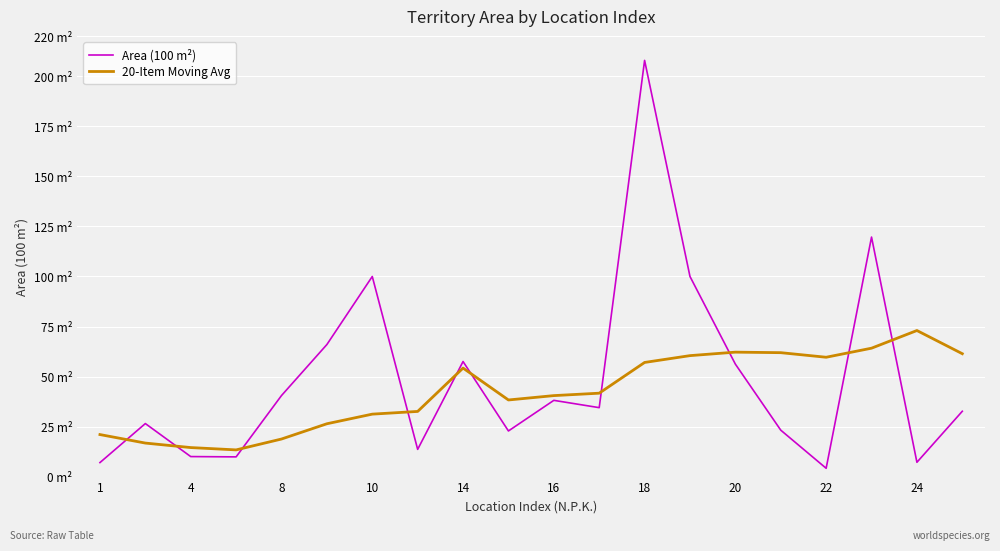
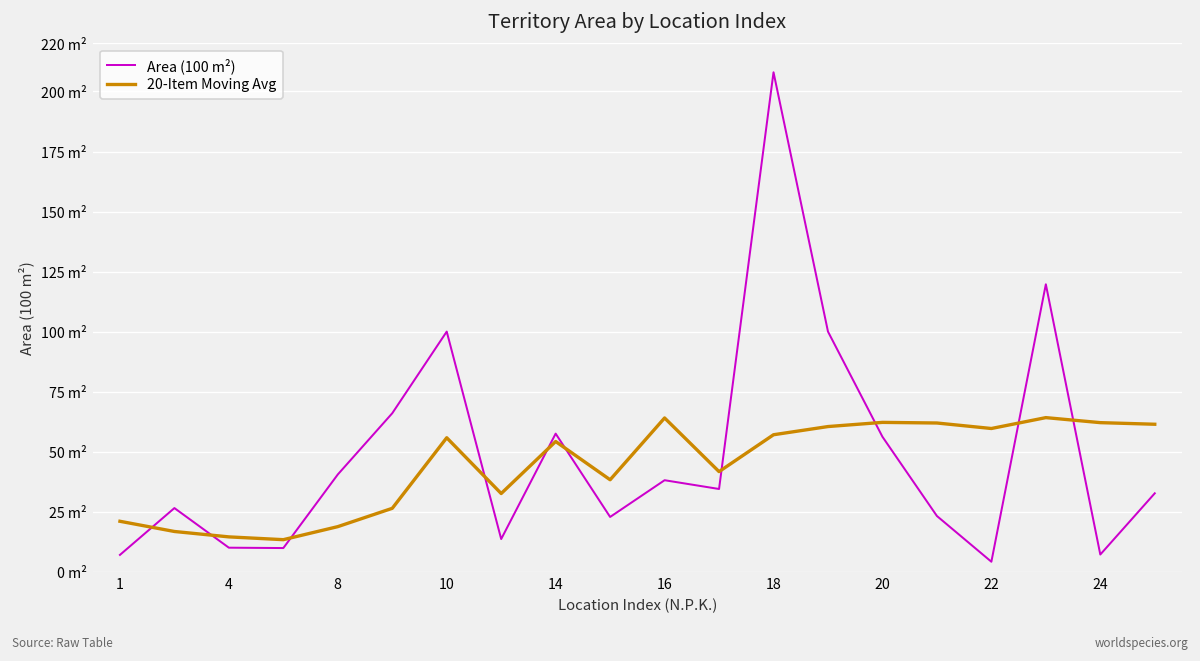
  {
    "Area (100 m²)": {
      "1": "7 m²",
      "4": "10 m²",
      "8": "41 m²",
      "10": "100 m²",
      "14": "58 m²",
      "16": "38 m²",
      "18": "208 m²",
      "20": "56 m²",
      "22": "4 m²",
      "24": "7 m²"
    },
    "20-Item Moving Avg": {
      "1": "21 m²",
      "4": "15 m²",
      "8": "19 m²",
-     "10": "31 m²",
+     "10": "56 m²",
      "14": "54 m²",
-     "16": "40 m²",
+     "16": "64 m²",
      "18": "57 m²",
      "20": "62 m²",
      "22": "60 m²",
-     "24": "73 m²"
+     "24": "62 m²"
    }
  }
